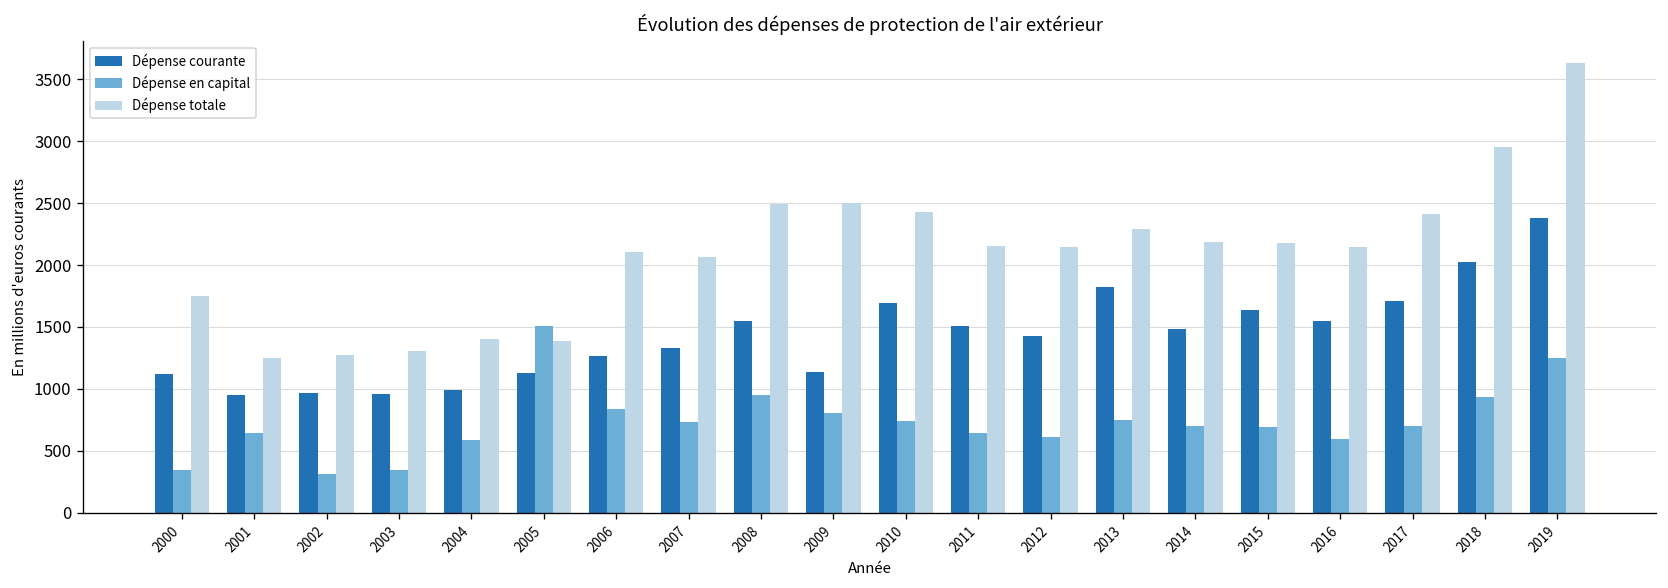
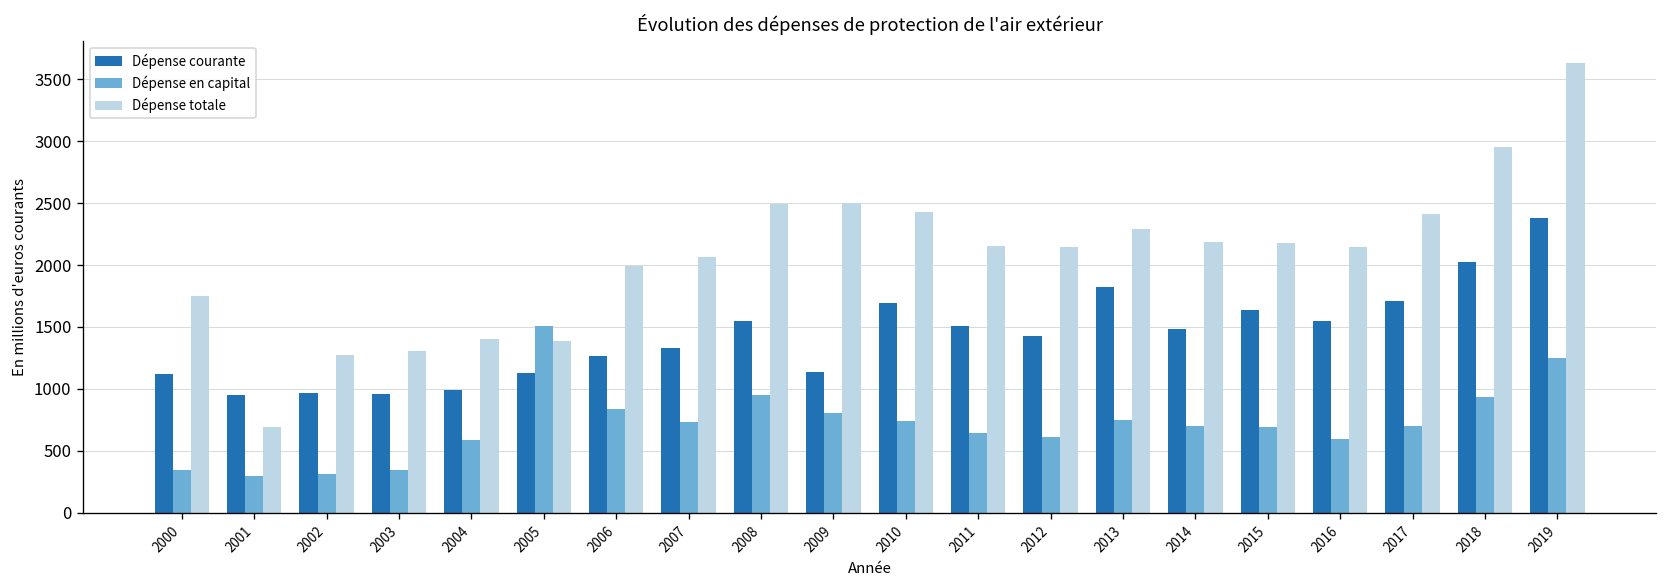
  {
    "Dépense courante": {
      "2000": 1120,
      "2001": 950,
      "2002": 960,
      "2003": 960,
      "2004": 990,
      "2005": 1130,
      "2006": 1260,
      "2007": 1330,
      "2008": 1550,
      "2009": 1140,
      "2010": 1690,
      "2011": 1510,
      "2012": 1430,
      "2013": 1820,
      "2014": 1490,
      "2015": 1640,
      "2016": 1550,
      "2017": 1710,
      "2018": 2020,
      "2019": 2380
    },
    "Dépense en capital": {
      "2000": 340,
-     "2001": 640,
+     "2001": 290,
      "2002": 310,
      "2003": 350,
      "2004": 590,
      "2005": 1510,
      "2006": 840,
      "2007": 740,
      "2008": 950,
      "2009": 800,
      "2010": 740,
      "2011": 640,
      "2012": 610,
      "2013": 750,
      "2014": 700,
      "2015": 690,
      "2016": 600,
      "2017": 700,
      "2018": 930,
      "2019": 1250
    },
    "Dépense totale": {
      "2000": 1750,
-     "2001": 1250,
+     "2001": 690,
      "2002": 1270,
      "2003": 1300,
      "2004": 1400,
      "2005": 1380,
-     "2006": 2100,
+     "2006": 1990,
      "2007": 2070,
      "2008": 2500,
      "2009": 2500,
      "2010": 2430,
      "2011": 2150,
      "2012": 2150,
      "2013": 2290,
      "2014": 2190,
      "2015": 2180,
      "2016": 2150,
      "2017": 2410,
      "2018": 2950,
      "2019": 3630
    }
  }
